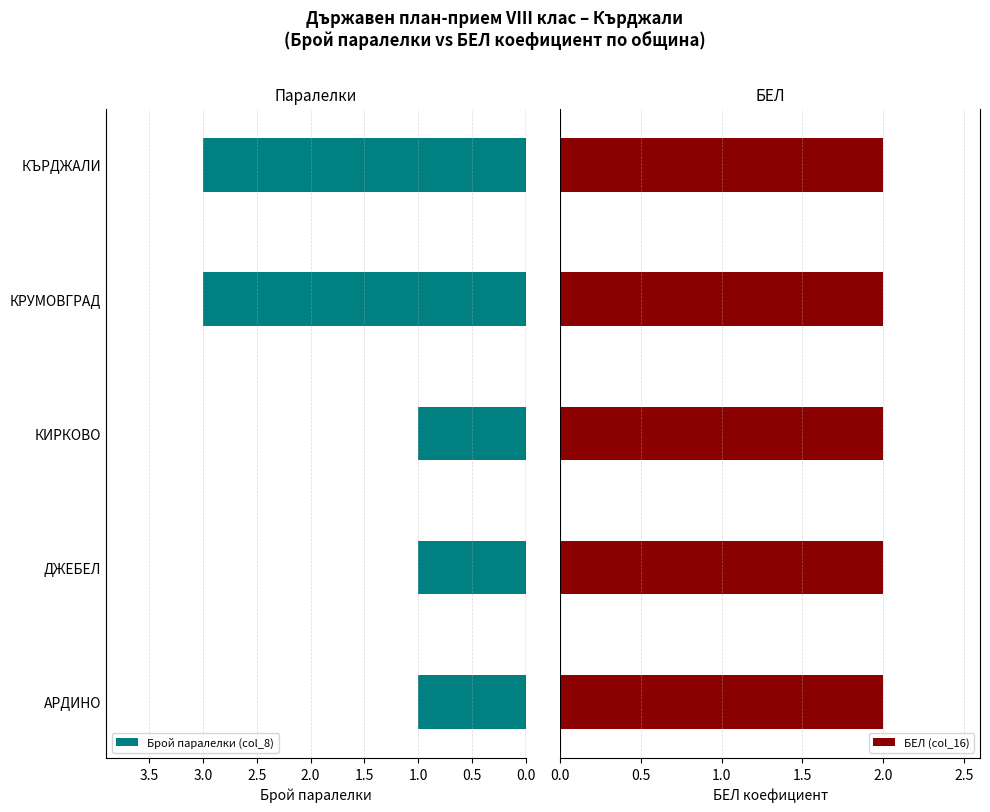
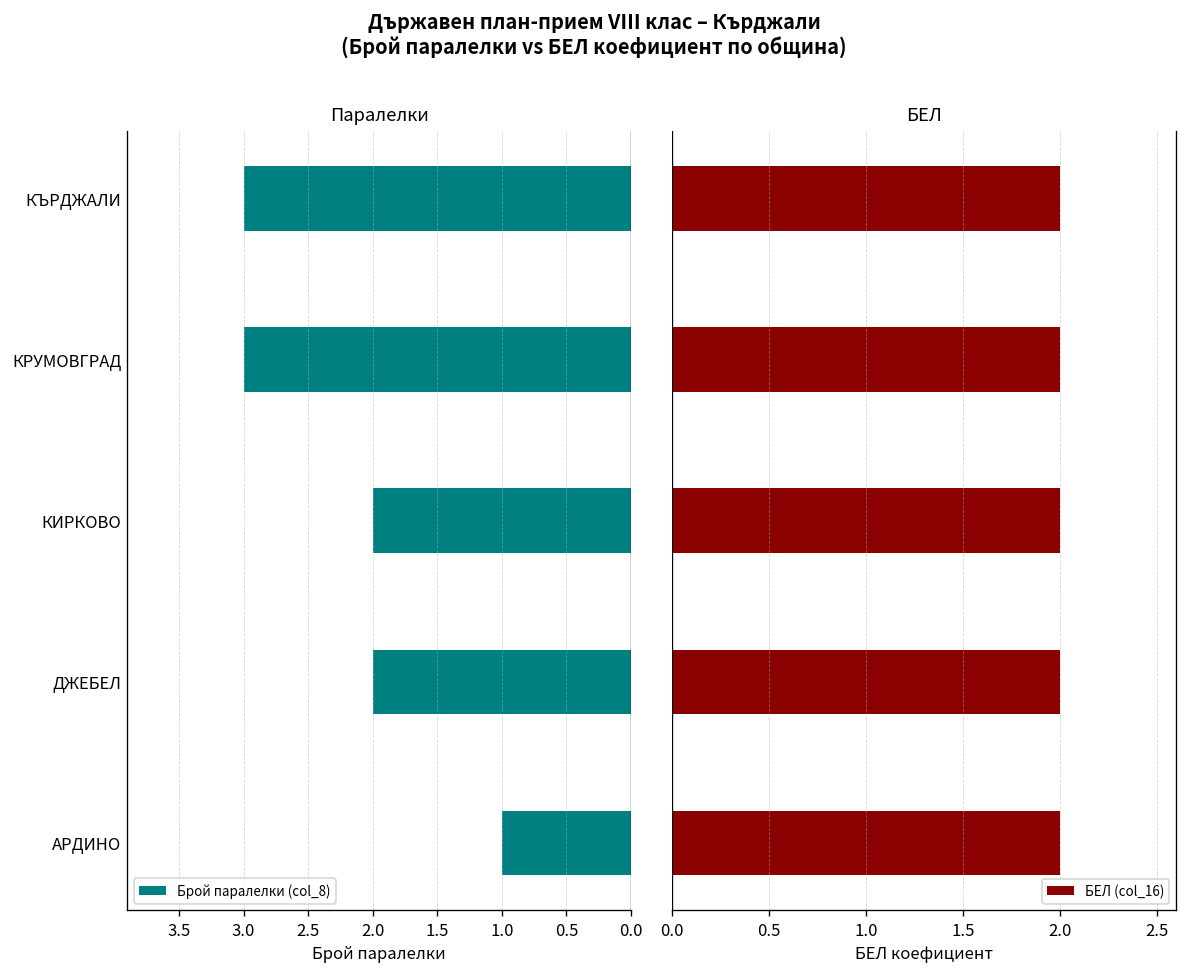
  {
    "Паралелки": {
      "КЪРДЖАЛИ": 3,
      "КРУМОВГРАД": 3,
-     "КИРКОВО": 1,
-     "ДЖЕБЕЛ": 1,
+     "КИРКОВО": 2,
+     "ДЖЕБЕЛ": 2,
      "АРДИНО": 1
    }
  }
